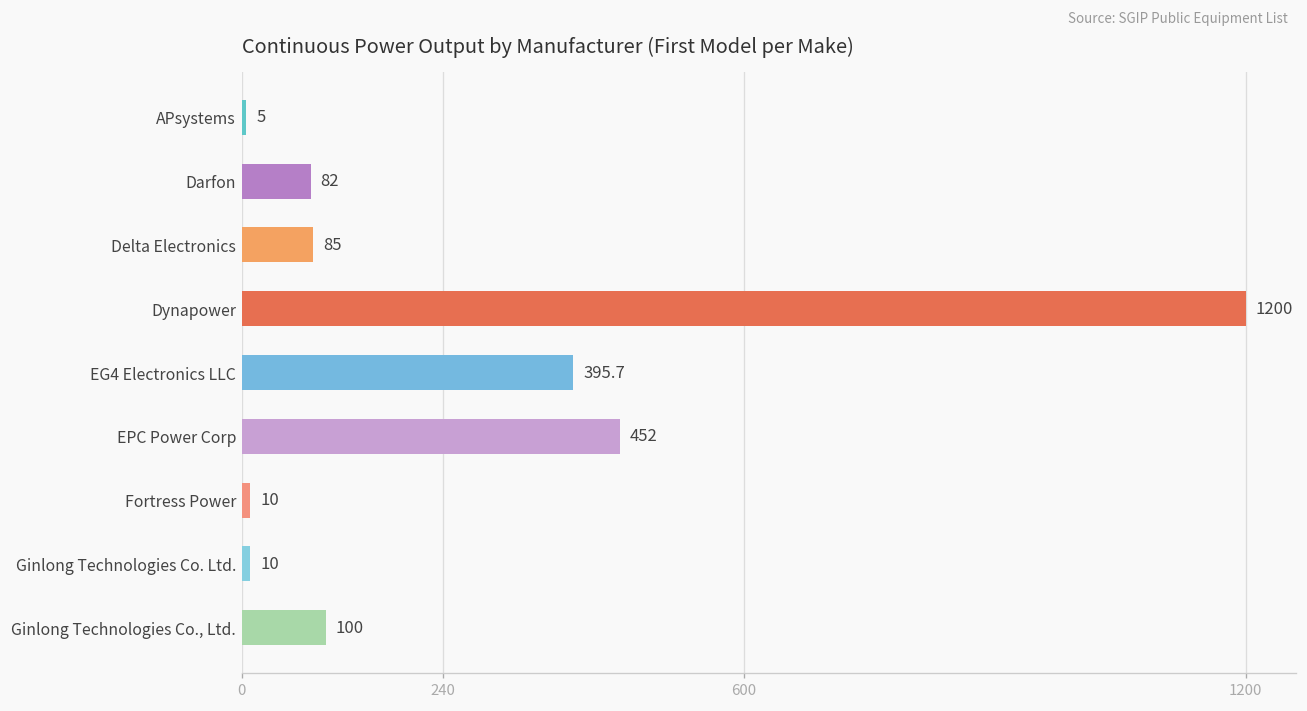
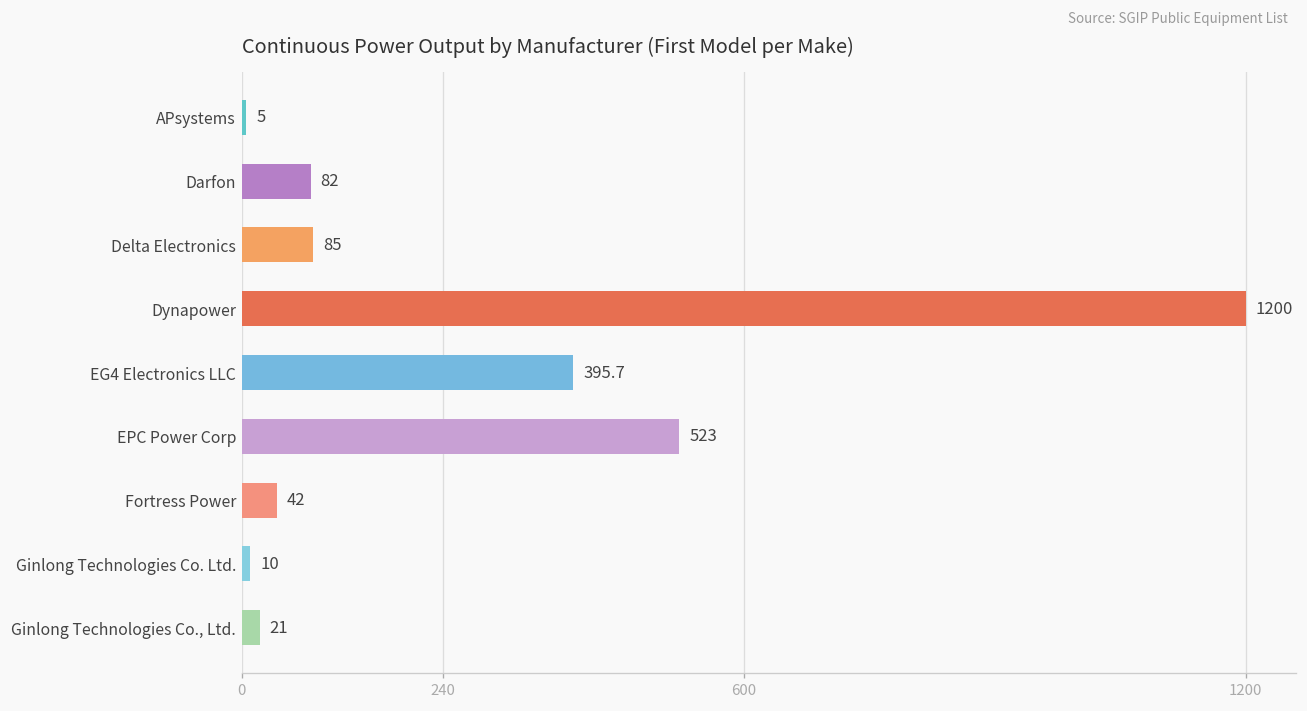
  {
    "APsystems": 5,
    "Darfon": 82,
    "Delta Electronics": 85,
    "Dynapower": 1200,
    "EG4 Electronics LLC": 395.7,
-   "EPC Power Corp": 452,
-   "Fortress Power": 10,
+   "EPC Power Corp": 523,
+   "Fortress Power": 42,
    "Ginlong Technologies Co. Ltd.": 10,
-   "Ginlong Technologies Co., Ltd.": 100
+   "Ginlong Technologies Co., Ltd.": 21
  }
